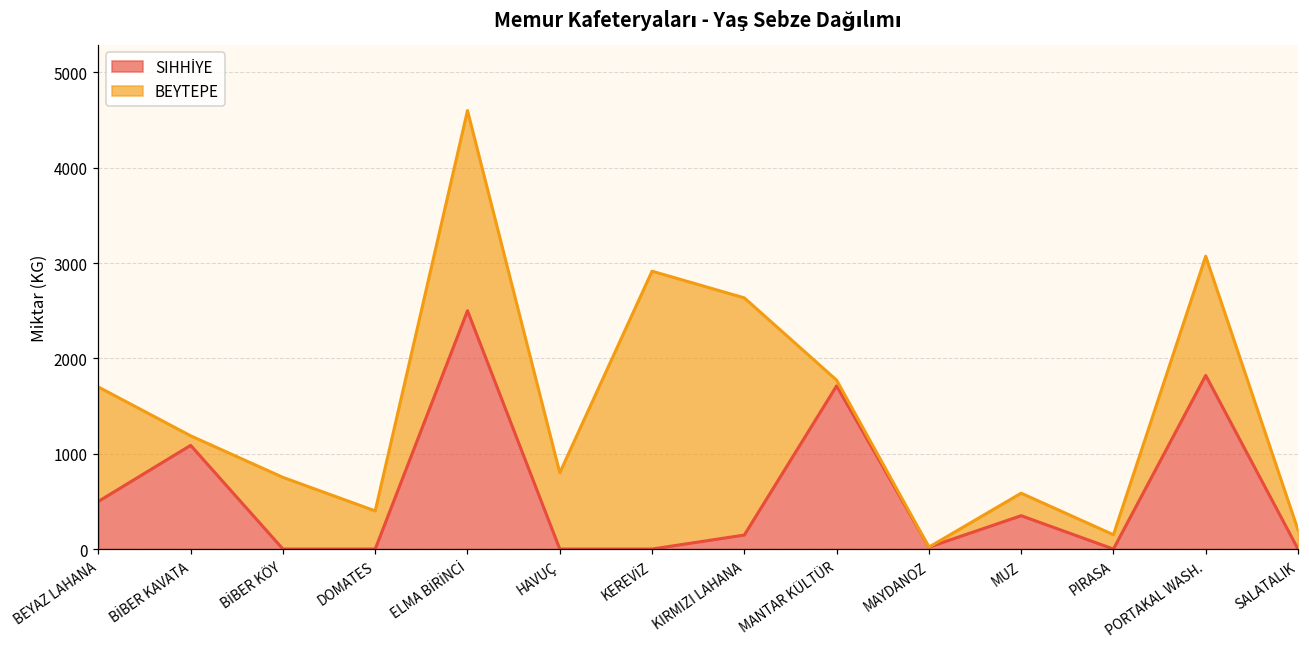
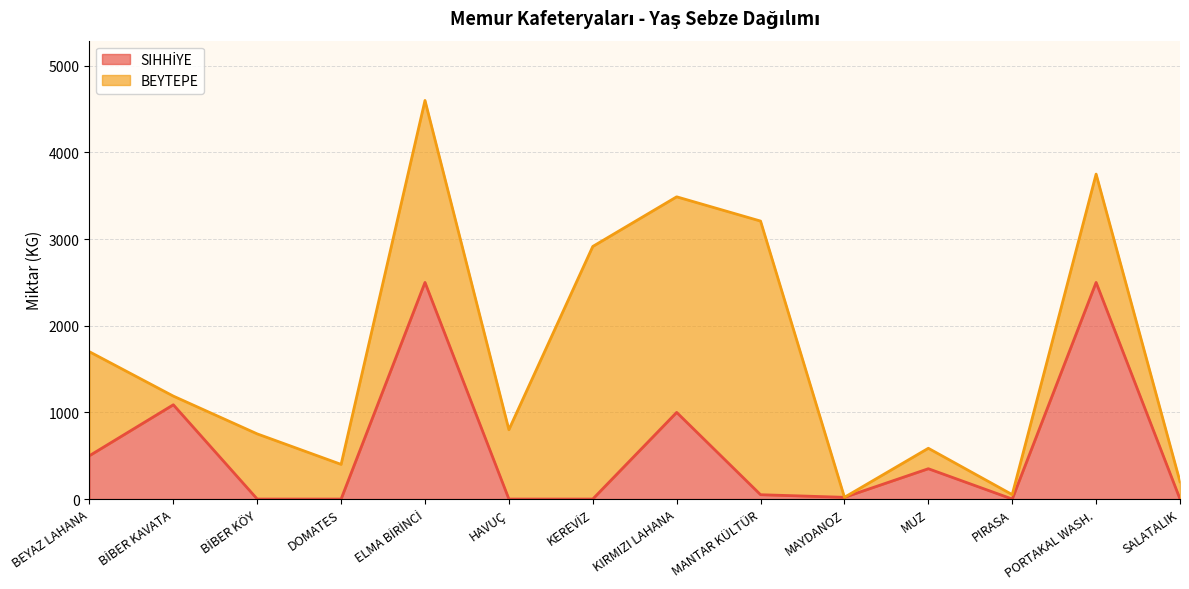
  {
    "SIHHİYE": {
      "BEYAZ LAHANA": 500,
      "BİBER KAVATA": 1100,
      "BİBER KÖY": 0,
      "DOMATES": 0,
      "ELMA BİRİNCİ": 2500,
      "HAVUÇ": 0,
      "KEREVİZ": 0,
-     "KIRMIZI LAHANA": 100,
-     "MANTAR KÜLTÜR": 1700,
+     "KIRMIZI LAHANA": 1000,
+     "MANTAR KÜLTÜR": 100,
      "MUZ": 400,
      "PIRASA": 0,
-     "PORTAKAL WASH.": 1800,
+     "PORTAKAL WASH.": 2500,
      "SALATALIK": 0
    },
    "BEYTEPE": {
      "BEYAZ LAHANA": 1200,
      "BİBER KAVATA": 100,
      "BİBER KÖY": 800,
      "DOMATES": 400,
      "ELMA BİRİNCİ": 2100,
      "HAVUÇ": 800,
      "KEREVİZ": 2900,
      "KIRMIZI LAHANA": 2500,
-     "MANTAR KÜLTÜR": 100,
+     "MANTAR KÜLTÜR": 3200,
      "MUZ": 200,
-     "PIRASA": 200,
+     "PIRASA": 100,
      "PORTAKAL WASH.": 1300,
      "SALATALIK": 200
    }
  }
